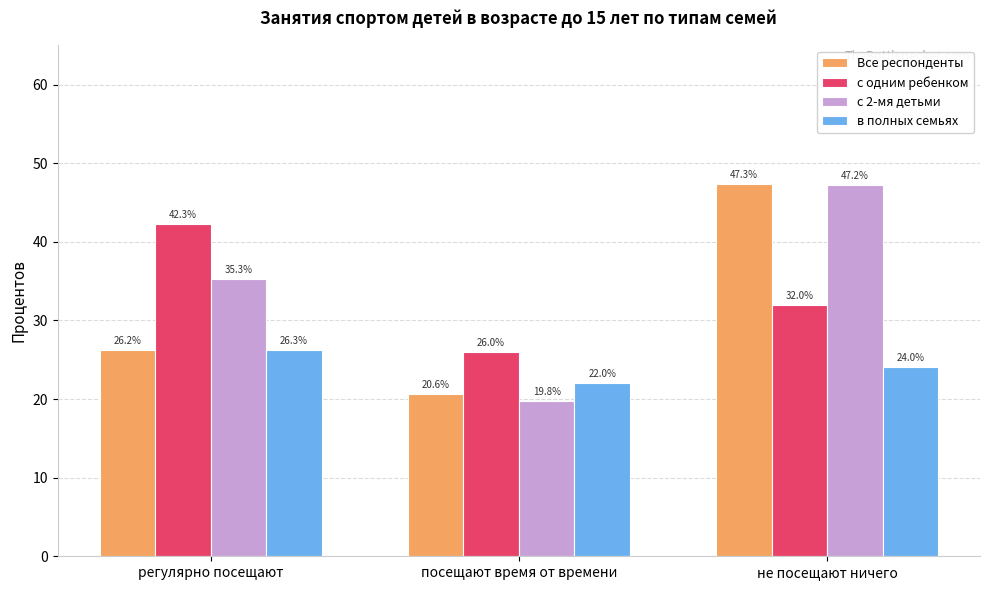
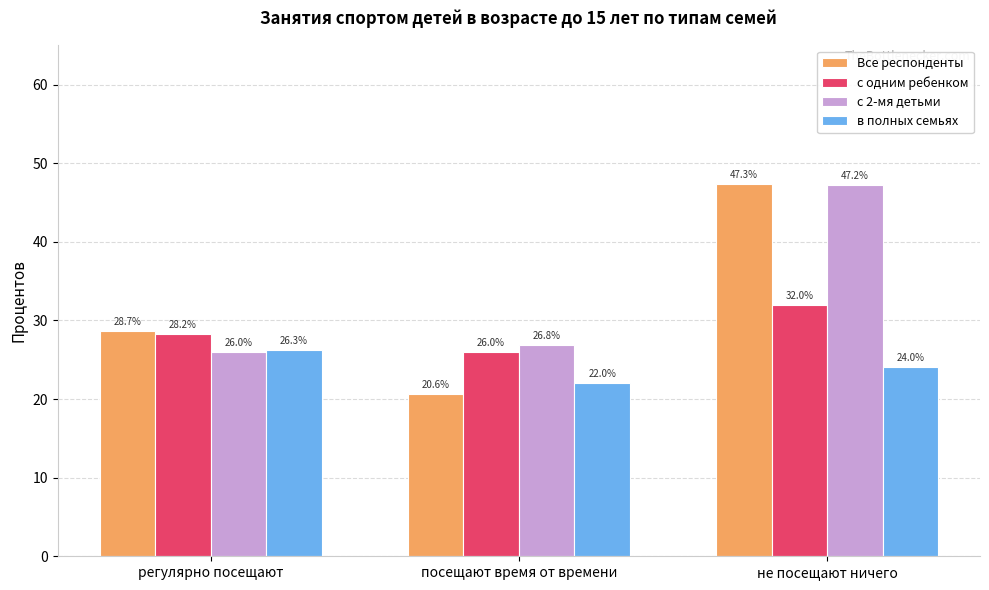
  {
    "Все респонденты": {
-     "регулярно посещают": "26.2%",
+     "регулярно посещают": "28.7%",
      "посещают время от времени": "20.6%",
      "не посещают ничего": "47.3%"
    },
    "с одним ребенком": {
-     "регулярно посещают": "42.3%",
+     "регулярно посещают": "28.2%",
      "посещают время от времени": "26.0%",
      "не посещают ничего": "32.0%"
    },
    "с 2-мя детьми": {
-     "регулярно посещают": "35.3%",
-     "посещают время от времени": "19.8%",
+     "регулярно посещают": "26.0%",
+     "посещают время от времени": "26.8%",
      "не посещают ничего": "47.2%"
    },
    "в полных семьях": {
      "регулярно посещают": "26.3%",
      "посещают время от времени": "22.0%",
      "не посещают ничего": "24.0%"
    }
  }
